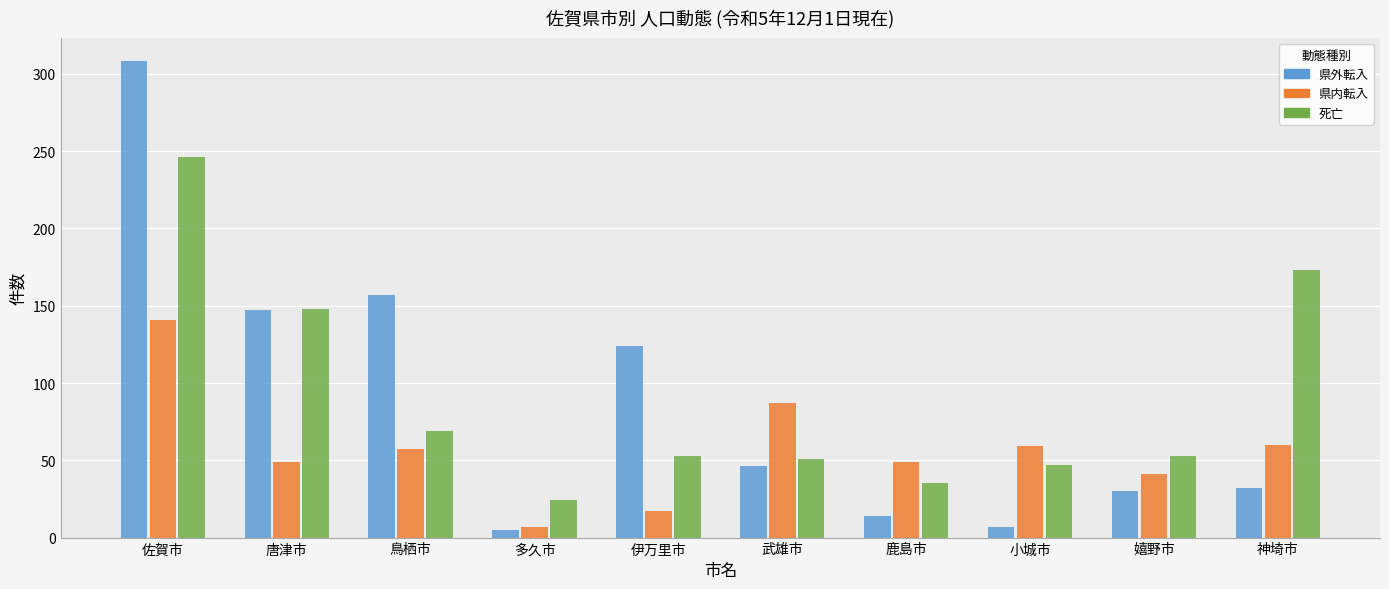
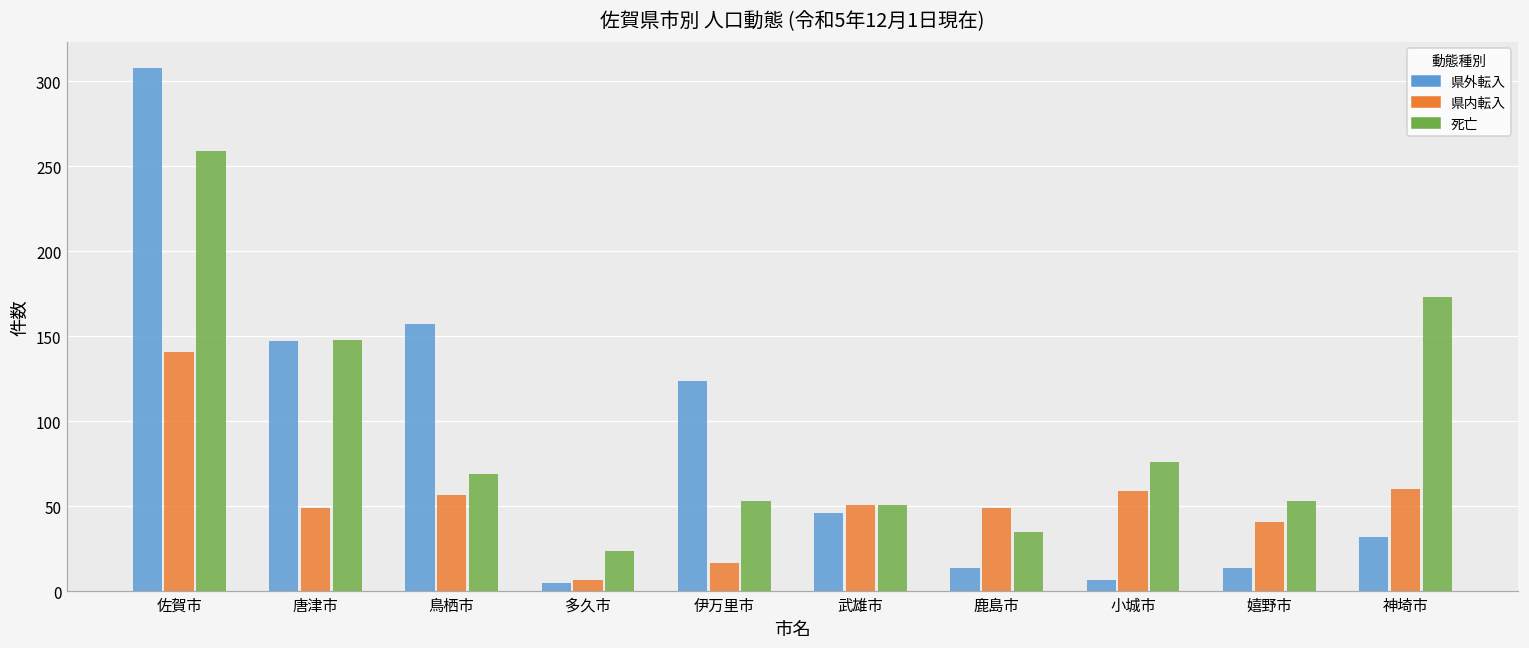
  {
    "県外転入": {
      "佐賀市": 308,
      "唐津市": 147,
      "鳥栖市": 157,
      "多久市": 5,
      "伊万里市": 124,
      "武雄市": 46,
      "鹿島市": 14,
      "小城市": 7,
-     "嬉野市": 30,
+     "嬉野市": 14,
      "神埼市": 32
    },
    "県内転入": {
      "佐賀市": 141,
      "唐津市": 49,
      "鳥栖市": 57,
      "多久市": 7,
      "伊万里市": 17,
-     "武雄市": 87,
+     "武雄市": 51,
      "鹿島市": 49,
      "小城市": 59,
      "嬉野市": 41,
      "神埼市": 60
    },
    "死亡": {
-     "佐賀市": 246,
+     "佐賀市": 259,
      "唐津市": 148,
      "鳥栖市": 69,
      "多久市": 24,
      "伊万里市": 53,
      "武雄市": 51,
      "鹿島市": 35,
-     "小城市": 47,
+     "小城市": 76,
      "嬉野市": 53,
      "神埼市": 173
    }
  }
